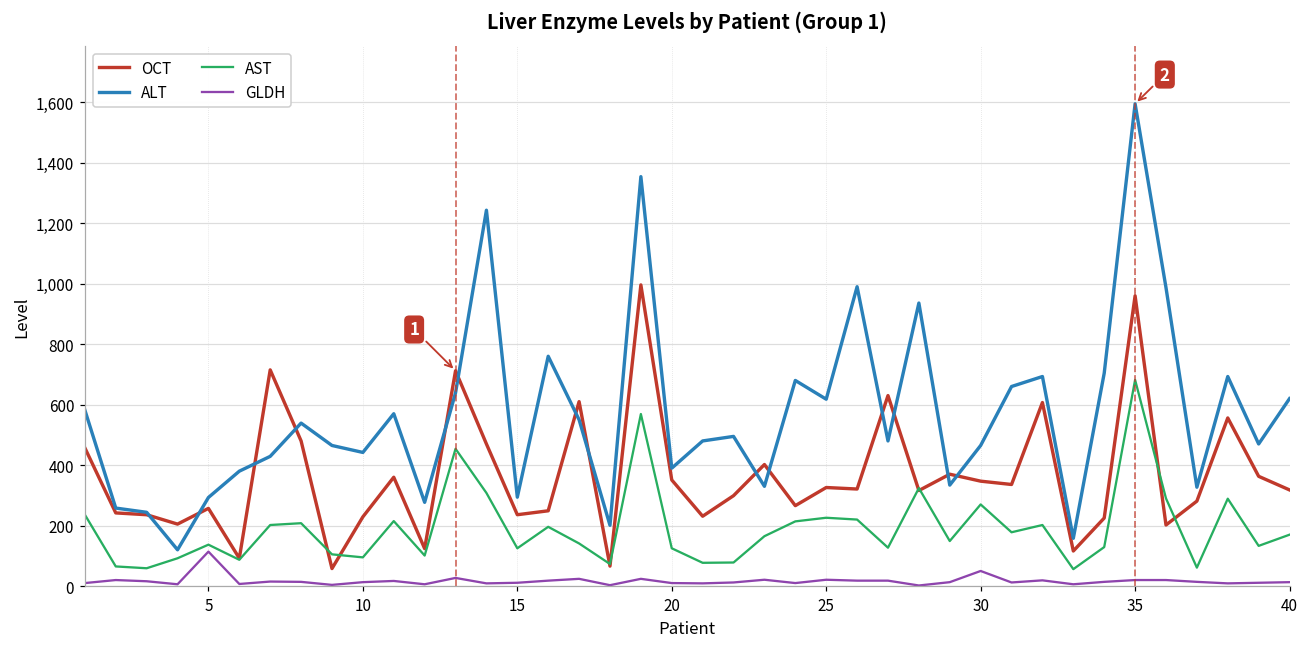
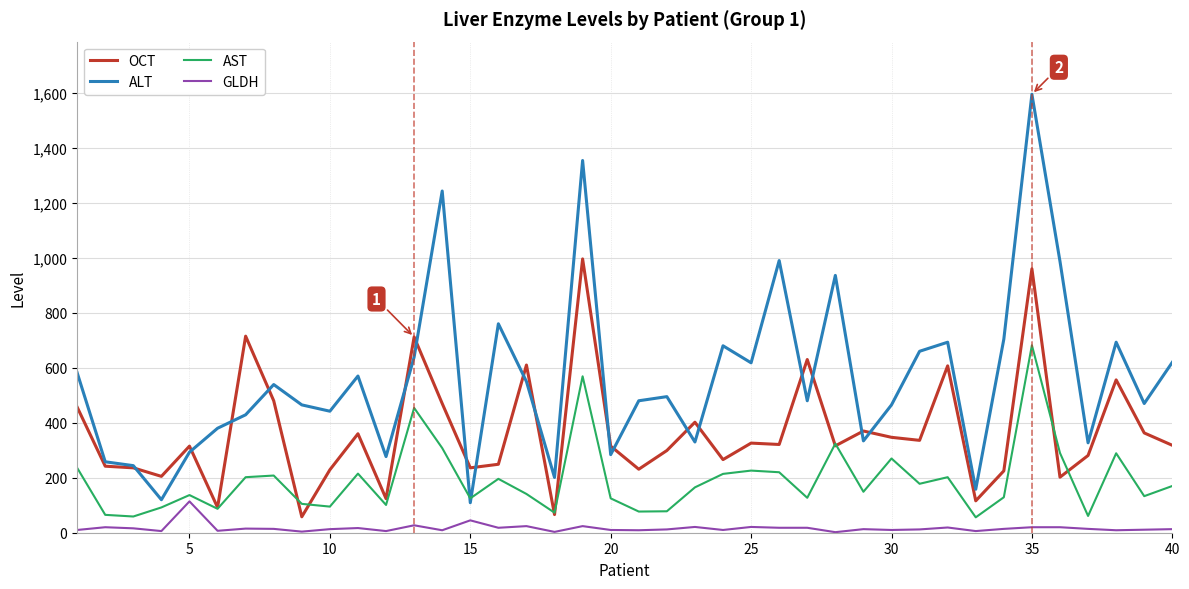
  {
    "OCT": {
-     "5": "260",
+     "5": "320",
      "10": "230",
      "15": "240",
-     "20": "350",
+     "20": "320",
      "25": "330",
      "30": "350",
      "35": "960",
      "40": "320"
    },
    "ALT": {
      "5": "290",
      "10": "440",
-     "15": "290",
-     "20": "390",
+     "15": "110",
+     "20": "280",
      "25": "620",
      "30": "470",
      "35": "1,600",
      "40": "620"
    },
    "AST": {
      "5": "140",
      "10": "100",
      "15": "130",
      "20": "130",
      "25": "230",
      "30": "270",
      "35": "680",
      "40": "170"
    },
    "GLDH": {
      "5": "110",
      "10": "10",
-     "15": "10",
+     "15": "50",
      "20": "10",
      "25": "20",
-     "30": "50",
+     "30": "10",
      "35": "20",
      "40": "10"
    }
  }
